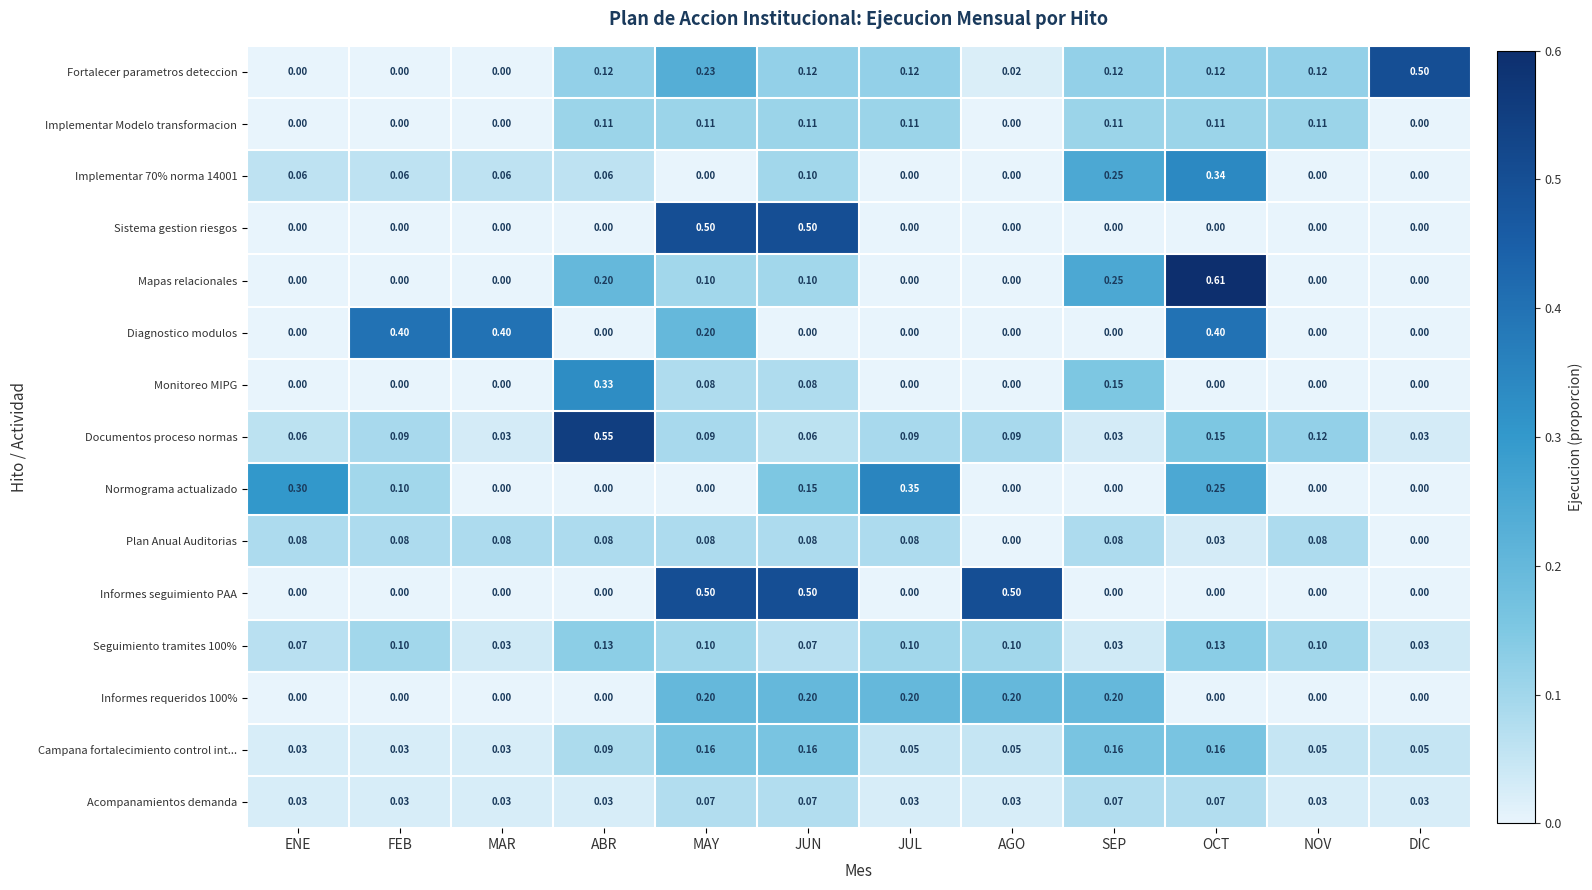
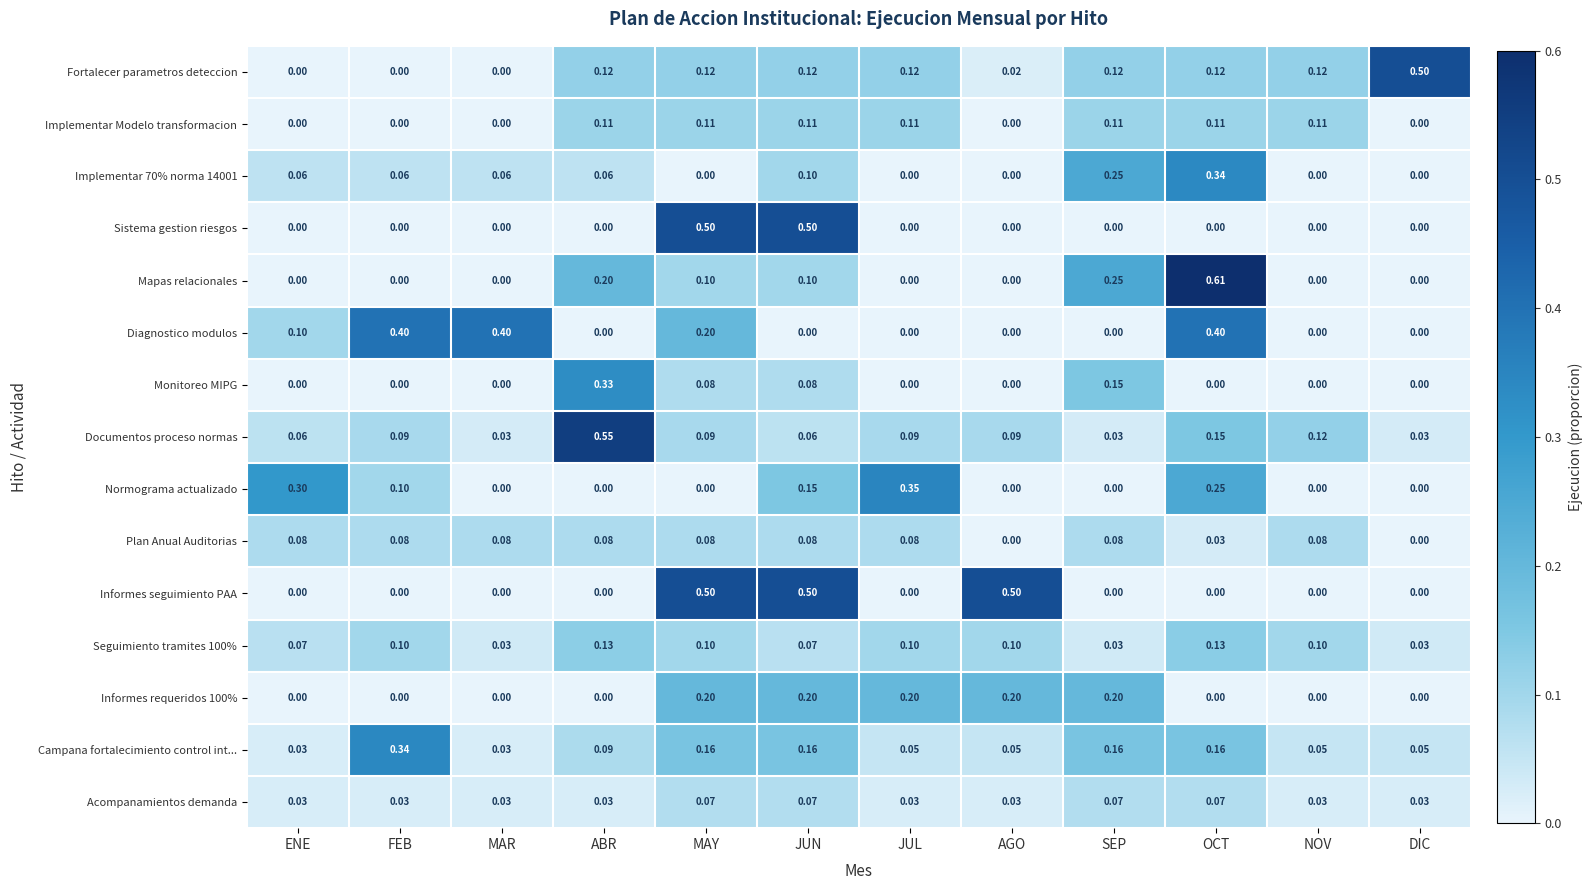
  {
    "Fortalecer parametros deteccion": {
      "ENE": 0.00,
      "FEB": 0.00,
      "MAR": 0.00,
      "ABR": 0.12,
-     "MAY": 0.23,
+     "MAY": 0.12,
      "JUN": 0.12,
      "JUL": 0.12,
      "AGO": 0.02,
      "SEP": 0.12,
      "OCT": 0.12,
      "NOV": 0.12,
      "DIC": 0.50
    },
    "Implementar Modelo transformacion": {
      "ENE": 0.00,
      "FEB": 0.00,
      "MAR": 0.00,
      "ABR": 0.11,
      "MAY": 0.11,
      "JUN": 0.11,
      "JUL": 0.11,
      "AGO": 0.00,
      "SEP": 0.11,
      "OCT": 0.11,
      "NOV": 0.11,
      "DIC": 0.00
    },
    "Implementar 70% norma 14001": {
      "ENE": 0.06,
      "FEB": 0.06,
      "MAR": 0.06,
      "ABR": 0.06,
      "MAY": 0.00,
      "JUN": 0.10,
      "JUL": 0.00,
      "AGO": 0.00,
      "SEP": 0.25,
      "OCT": 0.34,
      "NOV": 0.00,
      "DIC": 0.00
    },
    "Sistema gestion riesgos": {
      "ENE": 0.00,
      "FEB": 0.00,
      "MAR": 0.00,
      "ABR": 0.00,
      "MAY": 0.50,
      "JUN": 0.50,
      "JUL": 0.00,
      "AGO": 0.00,
      "SEP": 0.00,
      "OCT": 0.00,
      "NOV": 0.00,
      "DIC": 0.00
    },
    "Mapas relacionales": {
      "ENE": 0.00,
      "FEB": 0.00,
      "MAR": 0.00,
      "ABR": 0.20,
      "MAY": 0.10,
      "JUN": 0.10,
      "JUL": 0.00,
      "AGO": 0.00,
      "SEP": 0.25,
      "OCT": 0.61,
      "NOV": 0.00,
      "DIC": 0.00
    },
    "Diagnostico modulos": {
-     "ENE": 0.00,
+     "ENE": 0.10,
      "FEB": 0.40,
      "MAR": 0.40,
      "ABR": 0.00,
      "MAY": 0.20,
      "JUN": 0.00,
      "JUL": 0.00,
      "AGO": 0.00,
      "SEP": 0.00,
      "OCT": 0.40,
      "NOV": 0.00,
      "DIC": 0.00
    },
    "Monitoreo MIPG": {
      "ENE": 0.00,
      "FEB": 0.00,
      "MAR": 0.00,
      "ABR": 0.33,
      "MAY": 0.08,
      "JUN": 0.08,
      "JUL": 0.00,
      "AGO": 0.00,
      "SEP": 0.15,
      "OCT": 0.00,
      "NOV": 0.00,
      "DIC": 0.00
    },
    "Documentos proceso normas": {
      "ENE": 0.06,
      "FEB": 0.09,
      "MAR": 0.03,
      "ABR": 0.55,
      "MAY": 0.09,
      "JUN": 0.06,
      "JUL": 0.09,
      "AGO": 0.09,
      "SEP": 0.03,
      "OCT": 0.15,
      "NOV": 0.12,
      "DIC": 0.03
    },
    "Normograma actualizado": {
      "ENE": 0.30,
      "FEB": 0.10,
      "MAR": 0.00,
      "ABR": 0.00,
      "MAY": 0.00,
      "JUN": 0.15,
      "JUL": 0.35,
      "AGO": 0.00,
      "SEP": 0.00,
      "OCT": 0.25,
      "NOV": 0.00,
      "DIC": 0.00
    },
    "Plan Anual Auditorias": {
      "ENE": 0.08,
      "FEB": 0.08,
      "MAR": 0.08,
      "ABR": 0.08,
      "MAY": 0.08,
      "JUN": 0.08,
      "JUL": 0.08,
      "AGO": 0.00,
      "SEP": 0.08,
      "OCT": 0.03,
      "NOV": 0.08,
      "DIC": 0.00
    },
    "Informes seguimiento PAA": {
      "ENE": 0.00,
      "FEB": 0.00,
      "MAR": 0.00,
      "ABR": 0.00,
      "MAY": 0.50,
      "JUN": 0.50,
      "JUL": 0.00,
      "AGO": 0.50,
      "SEP": 0.00,
      "OCT": 0.00,
      "NOV": 0.00,
      "DIC": 0.00
    },
    "Seguimiento tramites 100%": {
      "ENE": 0.07,
      "FEB": 0.10,
      "MAR": 0.03,
      "ABR": 0.13,
      "MAY": 0.10,
      "JUN": 0.07,
      "JUL": 0.10,
      "AGO": 0.10,
      "SEP": 0.03,
      "OCT": 0.13,
      "NOV": 0.10,
      "DIC": 0.03
    },
    "Informes requeridos 100%": {
      "ENE": 0.00,
      "FEB": 0.00,
      "MAR": 0.00,
      "ABR": 0.00,
      "MAY": 0.20,
      "JUN": 0.20,
      "JUL": 0.20,
      "AGO": 0.20,
      "SEP": 0.20,
      "OCT": 0.00,
      "NOV": 0.00,
      "DIC": 0.00
    },
    "Campana fortalecimiento control int...": {
      "ENE": 0.03,
-     "FEB": 0.03,
+     "FEB": 0.34,
      "MAR": 0.03,
      "ABR": 0.09,
      "MAY": 0.16,
      "JUN": 0.16,
      "JUL": 0.05,
      "AGO": 0.05,
      "SEP": 0.16,
      "OCT": 0.16,
      "NOV": 0.05,
      "DIC": 0.05
    },
    "Acompanamientos demanda": {
      "ENE": 0.03,
      "FEB": 0.03,
      "MAR": 0.03,
      "ABR": 0.03,
      "MAY": 0.07,
      "JUN": 0.07,
      "JUL": 0.03,
      "AGO": 0.03,
      "SEP": 0.07,
      "OCT": 0.07,
      "NOV": 0.03,
      "DIC": 0.03
    }
  }
